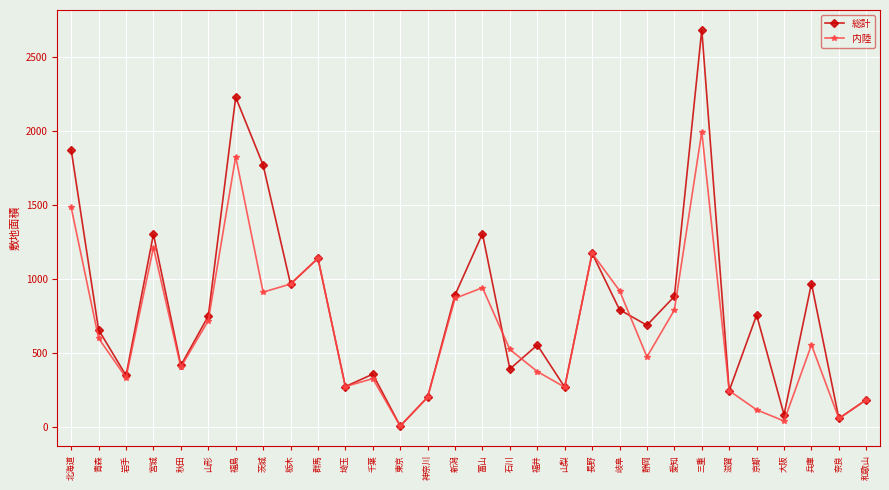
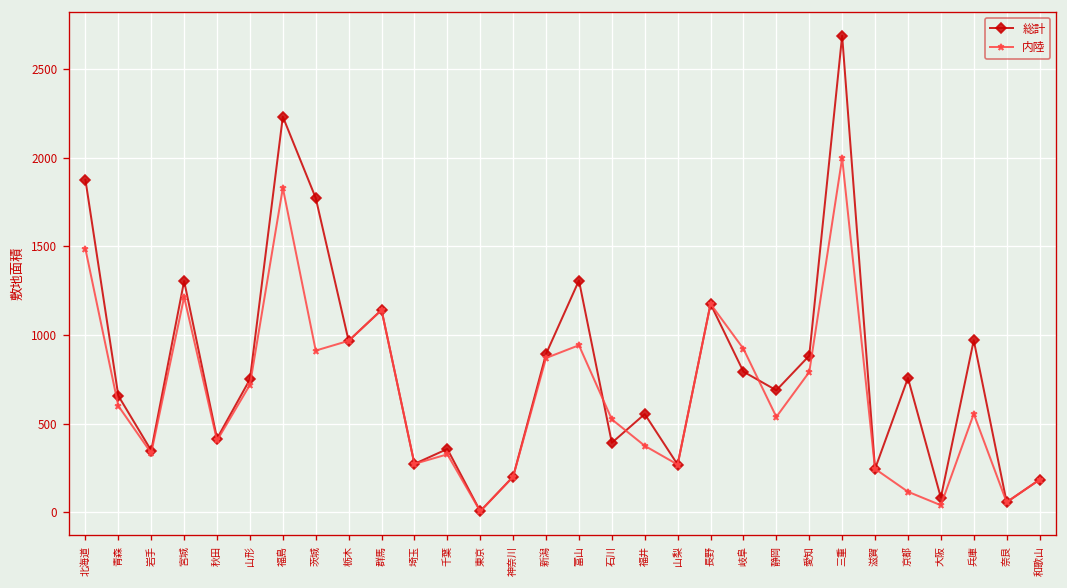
  {
    "総計": {
      "北海道": 1880,
      "青森": 660,
      "宮城": 1300,
      "山形": 750,
      "福島": 2230,
      "茨城": 1770,
      "千葉": 360,
      "新潟": 890,
      "富山": 1310,
      "石川": 390,
      "福井": 550,
      "岐阜": 790,
      "静岡": 690,
      "愛知": 880,
      "三重": 2690,
      "京都": 760,
      "大阪": 80,
      "兵庫": 970
    },
    "内陸": {
      "北海道": 1490,
      "青森": 600,
      "宮城": 1210,
      "山形": 720,
      "福島": 1830,
      "茨城": 910,
      "千葉": 330,
      "新潟": 870,
      "富山": 940,
      "石川": 520,
      "福井": 380,
      "岐阜": 920,
-     "静岡": 470,
+     "静岡": 540,
      "愛知": 790,
      "三重": 2000,
      "京都": 120,
      "大阪": 40,
      "兵庫": 560
    }
  }
